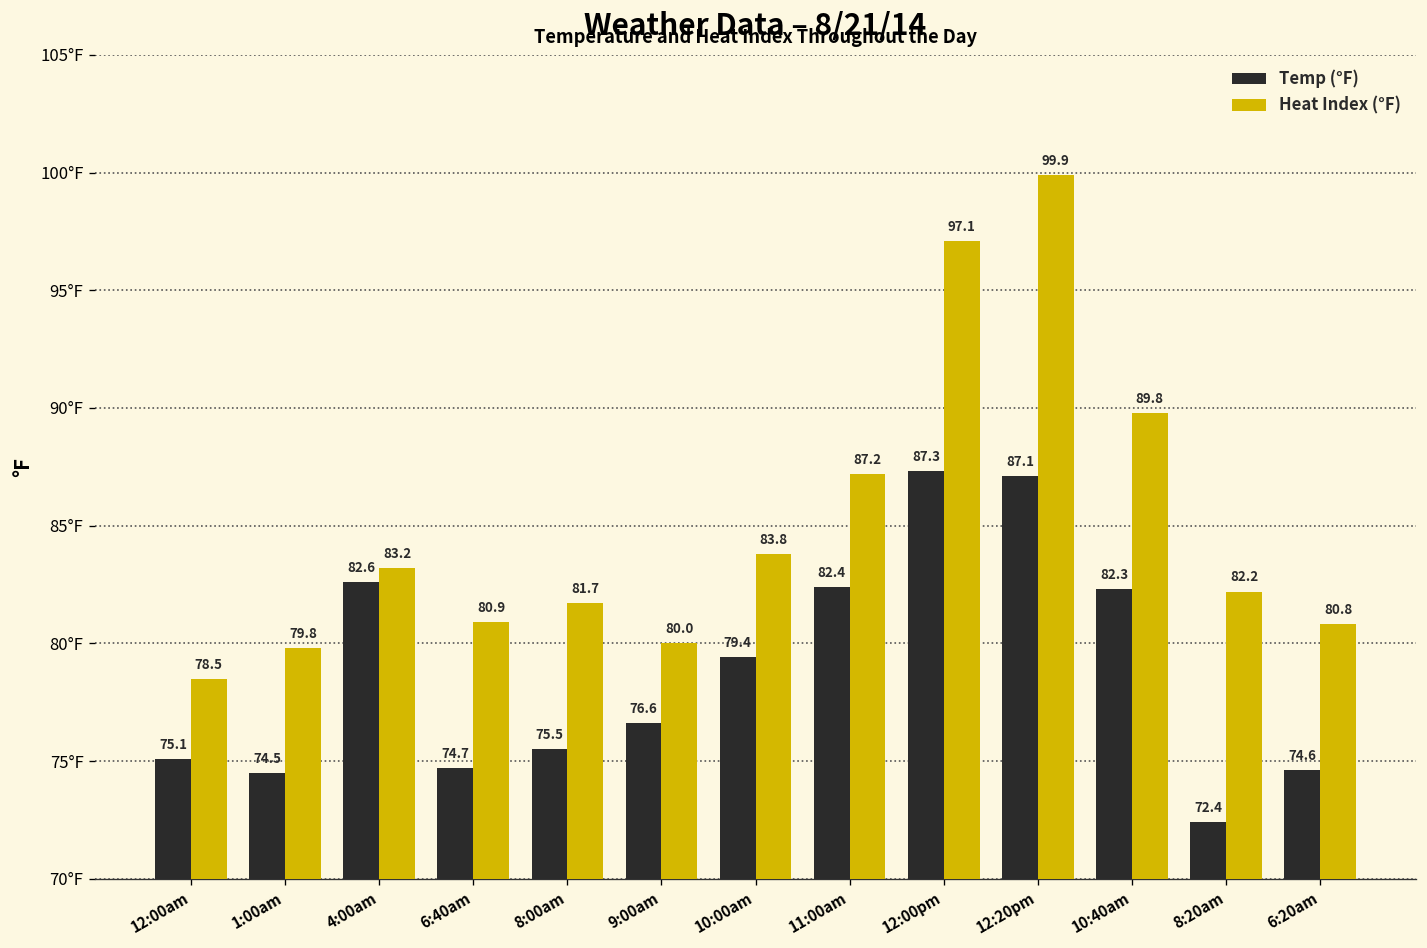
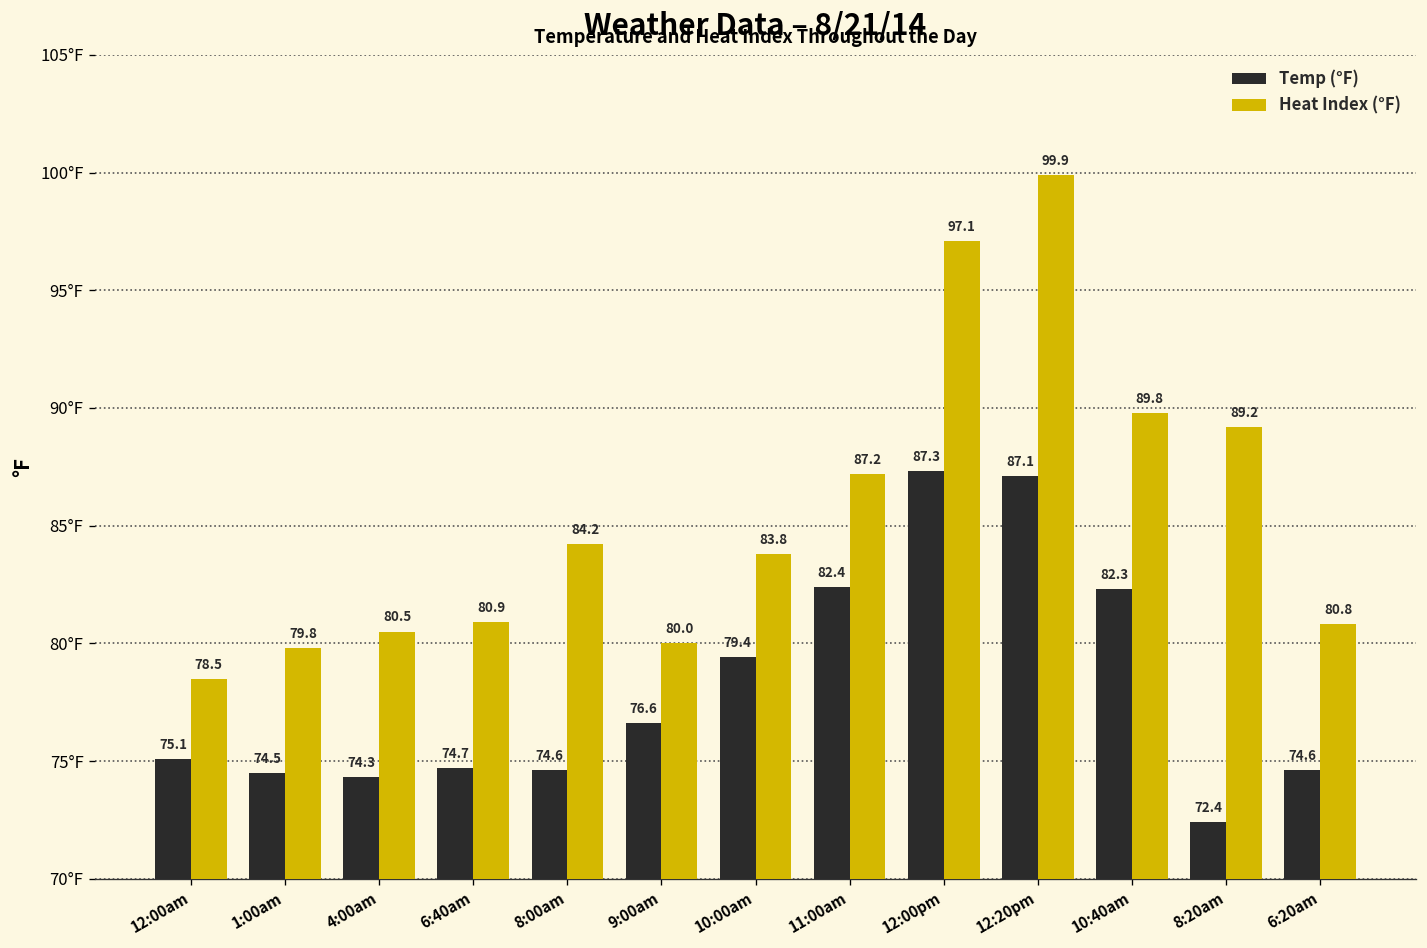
  {
    "Temp (°F)": {
      "12:00am": 75.1,
      "1:00am": 74.5,
-     "4:00am": 82.6,
+     "4:00am": 74.3,
      "6:40am": 74.7,
-     "8:00am": 75.5,
+     "8:00am": 74.6,
      "9:00am": 76.6,
      "10:00am": 79.4,
      "11:00am": 82.4,
      "12:00pm": 87.3,
      "12:20pm": 87.1,
      "10:40am": 82.3,
      "8:20am": 72.4,
      "6:20am": 74.6
    },
    "Heat Index (°F)": {
      "12:00am": 78.5,
      "1:00am": 79.8,
-     "4:00am": 83.2,
+     "4:00am": 80.5,
      "6:40am": 80.9,
-     "8:00am": 81.7,
+     "8:00am": 84.2,
      "9:00am": 80.0,
      "10:00am": 83.8,
      "11:00am": 87.2,
      "12:00pm": 97.1,
      "12:20pm": 99.9,
      "10:40am": 89.8,
-     "8:20am": 82.2,
+     "8:20am": 89.2,
      "6:20am": 80.8
    }
  }
